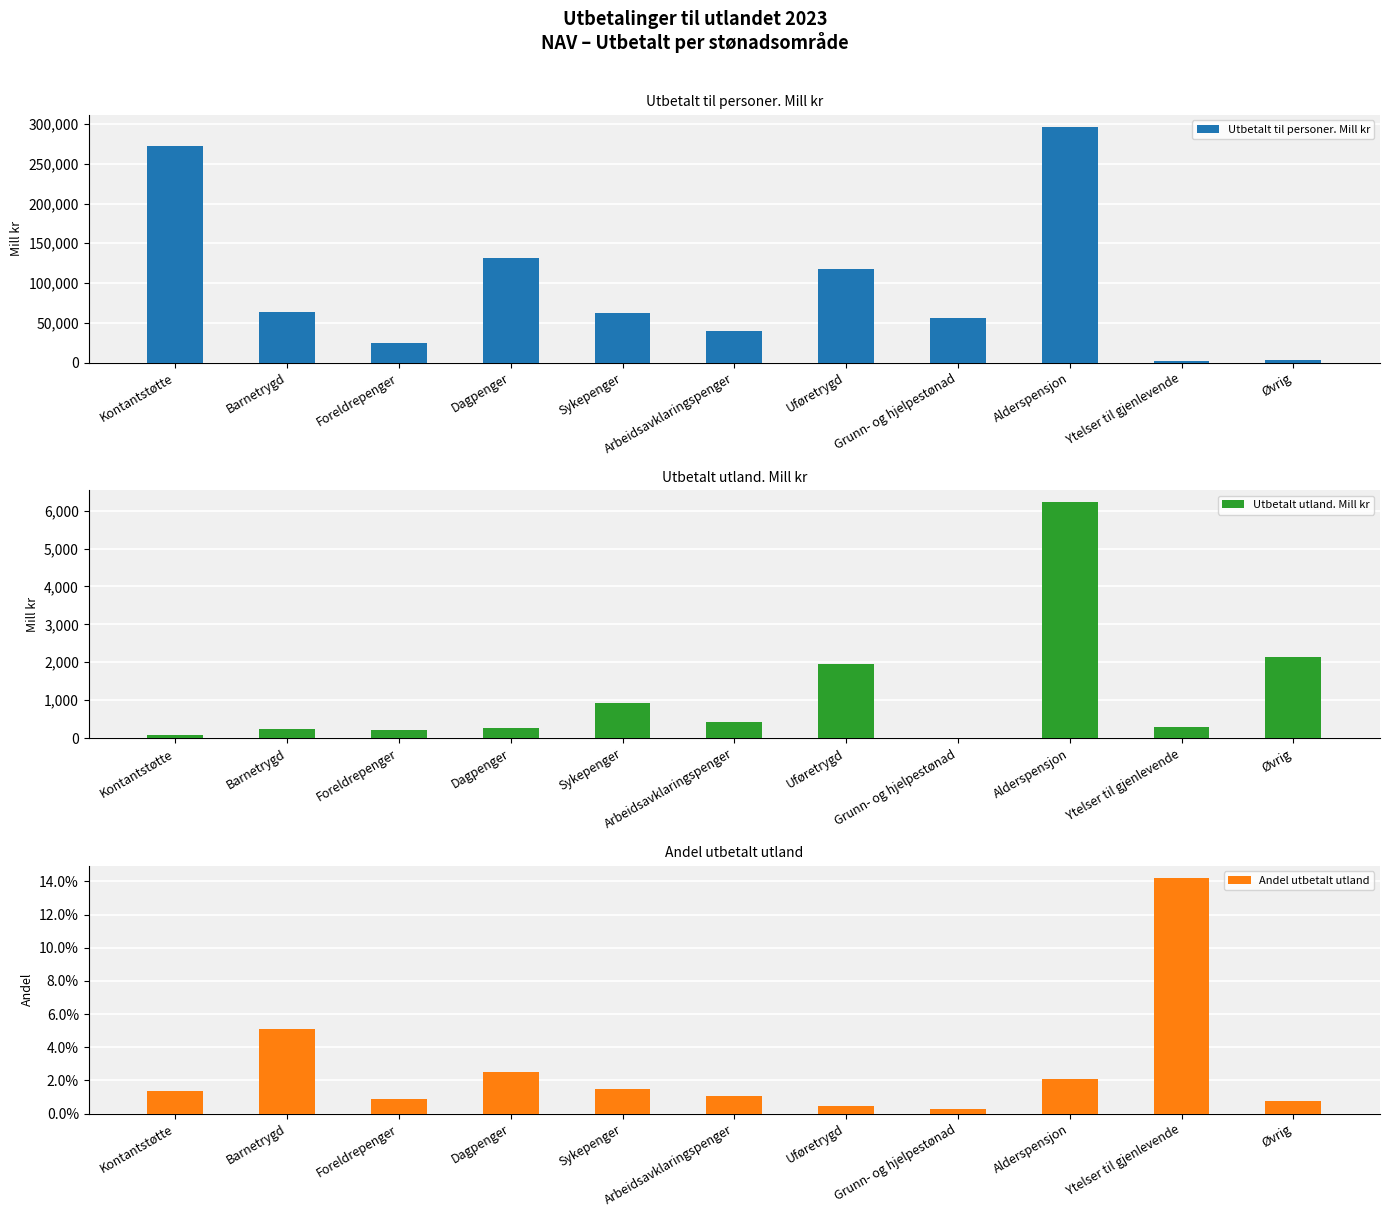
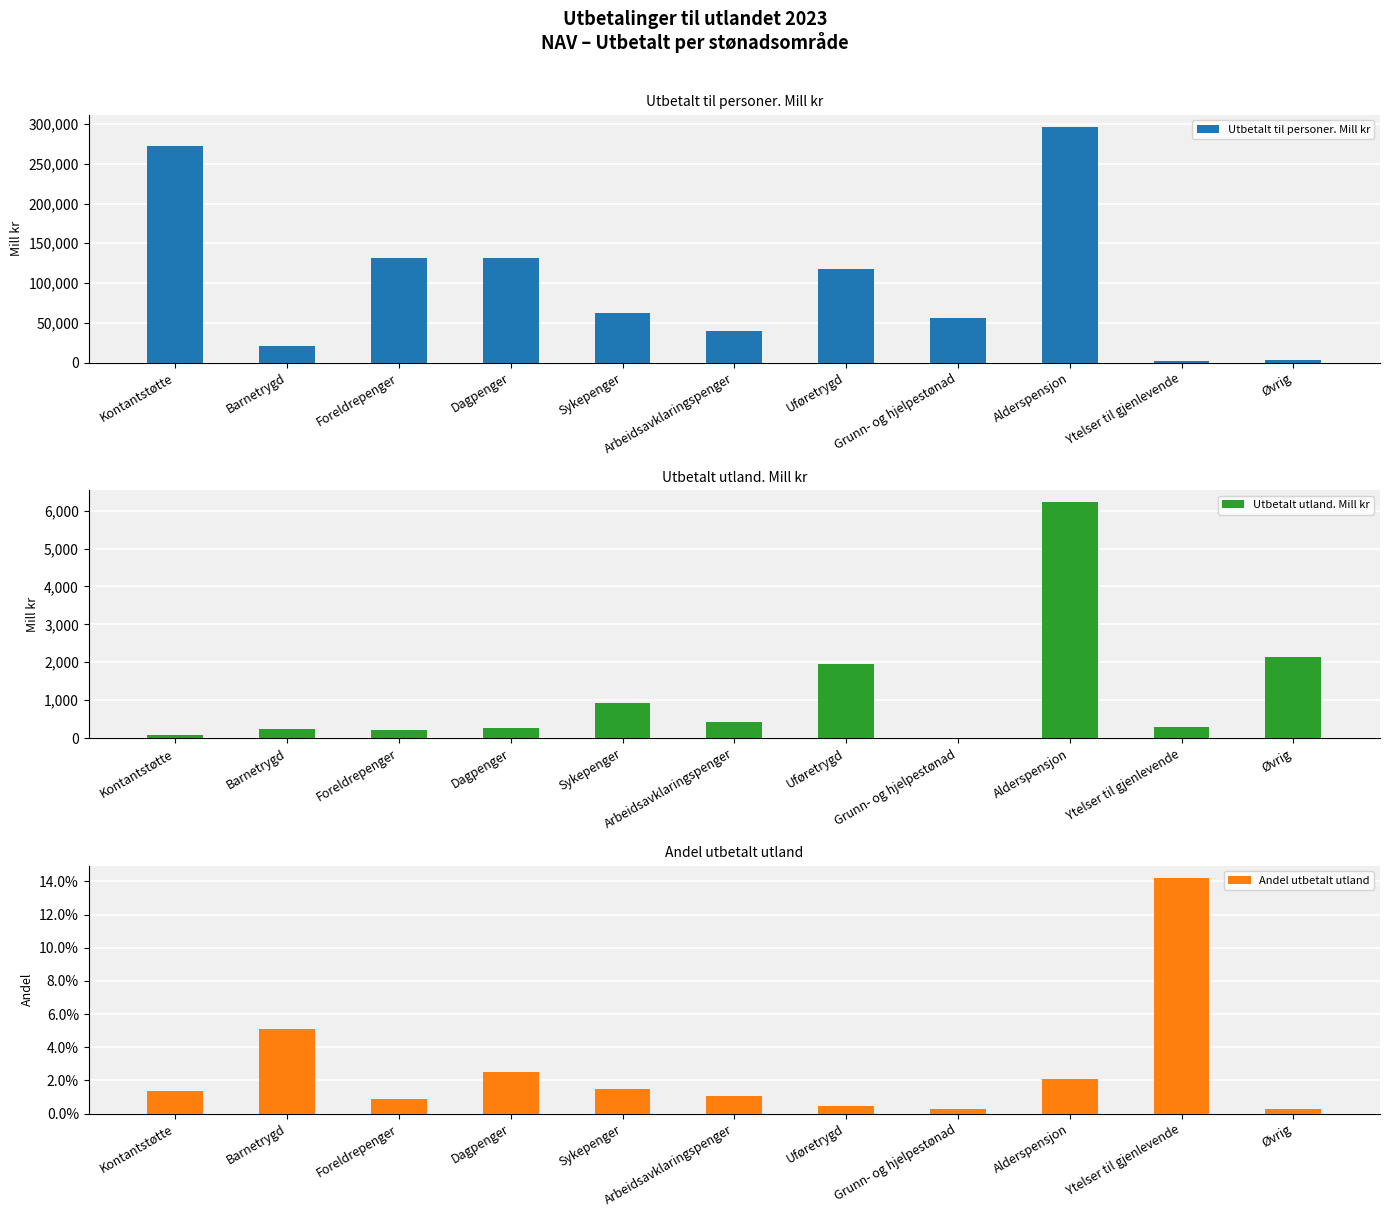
  {
    "Utbetalt til personer. Mill kr": {
      "Kontantstøtte": "270,000",
-     "Barnetrygd": "60,000",
-     "Foreldrepenger": "20,000",
+     "Barnetrygd": "20,000",
+     "Foreldrepenger": "130,000",
      "Dagpenger": "130,000",
      "Sykepenger": "60,000",
      "Arbeidsavklaringspenger": "40,000",
      "Uføretrygd": "120,000",
      "Grunn- og hjelpestønad": "60,000",
      "Alderspensjon": "300,000",
      "Øvrig": "0"
    },
    "Utbetalt utland. Mill kr": {
      "Kontantstøtte": "100",
      "Barnetrygd": "200",
      "Foreldrepenger": "200",
      "Dagpenger": "300",
      "Sykepenger": "900",
      "Arbeidsavklaringspenger": "400",
      "Uføretrygd": "2,000",
      "Alderspensjon": "6,200",
      "Ytelser til gjenlevende": "300",
      "Øvrig": "2,200"
    },
    "Andel utbetalt utland": {
      "Kontantstøtte": "1.4%",
      "Barnetrygd": "5.1%",
      "Foreldrepenger": "0.9%",
      "Dagpenger": "2.5%",
      "Sykepenger": "1.5%",
      "Arbeidsavklaringspenger": "1.0%",
      "Uføretrygd": "0.5%",
      "Grunn- og hjelpestønad": "0.3%",
      "Alderspensjon": "2.1%",
      "Ytelser til gjenlevende": "14.2%",
-     "Øvrig": "0.8%"
+     "Øvrig": "0.3%"
    }
  }
